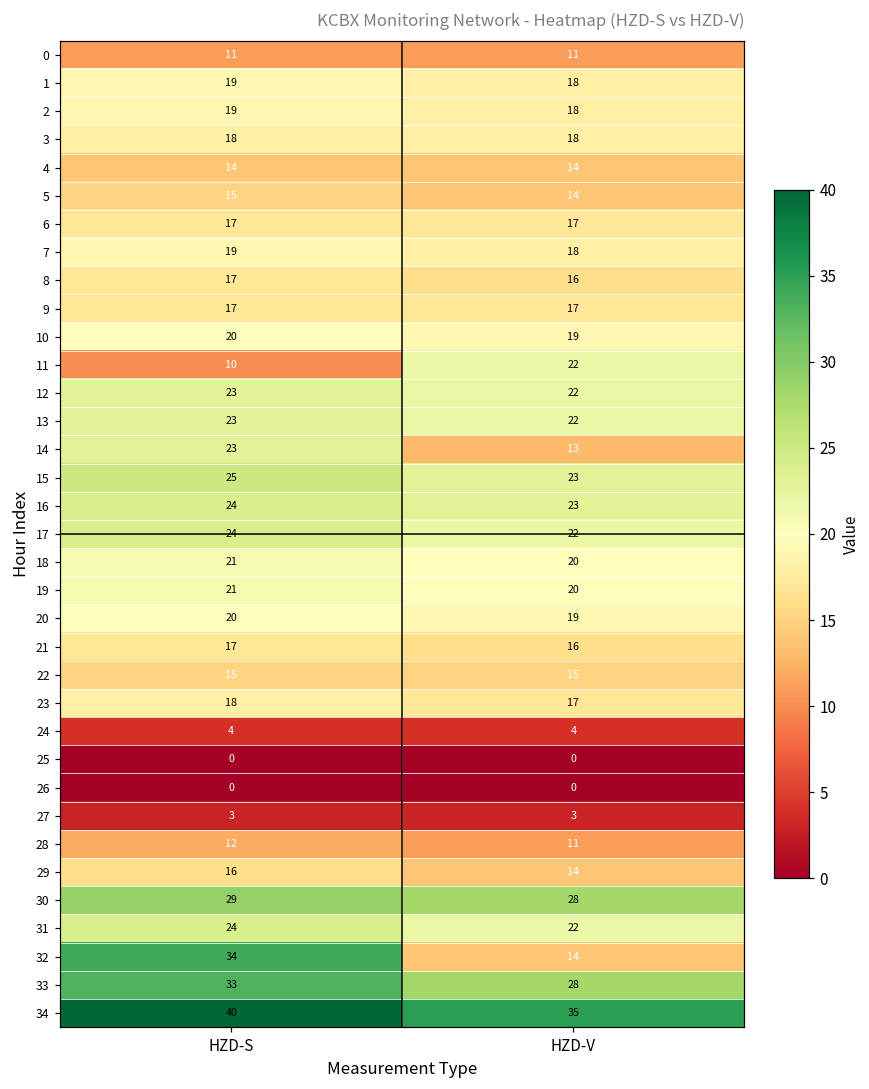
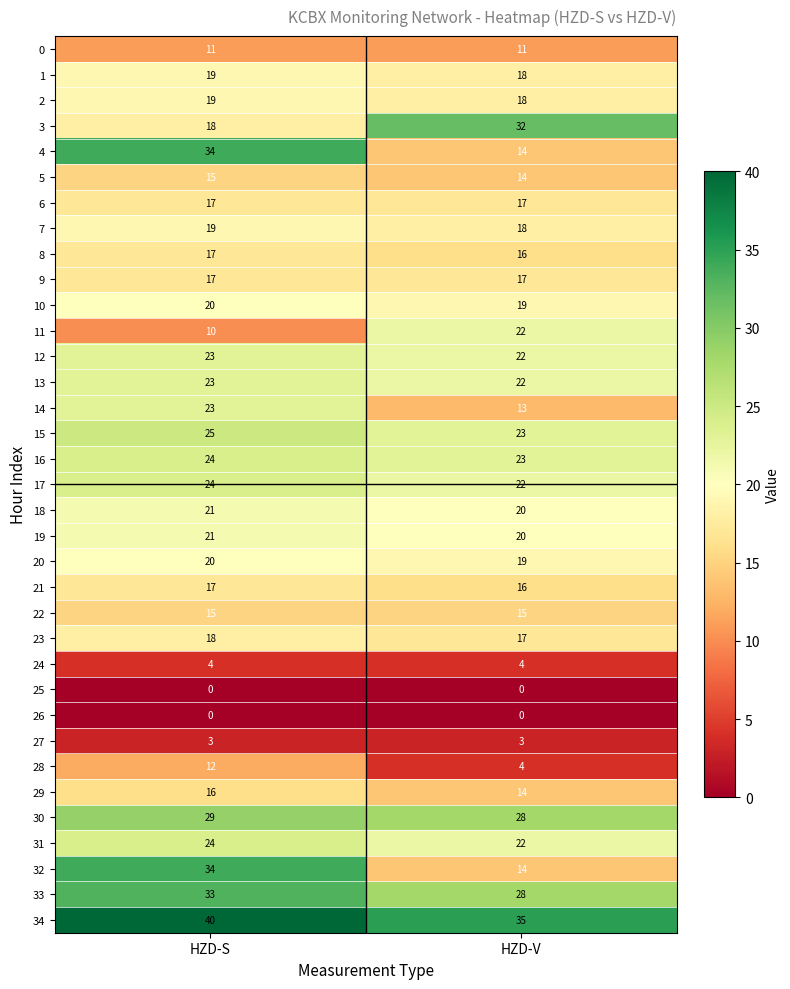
  {
    "0": {
      "HZD-S": 11,
      "HZD-V": 11
    },
    "1": {
      "HZD-S": 19,
      "HZD-V": 18
    },
    "2": {
      "HZD-S": 19,
      "HZD-V": 18
    },
    "3": {
      "HZD-S": 18,
-     "HZD-V": 18
+     "HZD-V": 32
    },
    "4": {
-     "HZD-S": 14,
+     "HZD-S": 34,
      "HZD-V": 14
    },
    "5": {
      "HZD-S": 15,
      "HZD-V": 14
    },
    "6": {
      "HZD-S": 17,
      "HZD-V": 17
    },
    "7": {
      "HZD-S": 19,
      "HZD-V": 18
    },
    "8": {
      "HZD-S": 17,
      "HZD-V": 16
    },
    "9": {
      "HZD-S": 17,
      "HZD-V": 17
    },
    "10": {
      "HZD-S": 20,
      "HZD-V": 19
    },
    "11": {
      "HZD-S": 10,
      "HZD-V": 22
    },
    "12": {
      "HZD-S": 23,
      "HZD-V": 22
    },
    "13": {
      "HZD-S": 23,
      "HZD-V": 22
    },
    "14": {
      "HZD-S": 23,
      "HZD-V": 13
    },
    "15": {
      "HZD-S": 25,
      "HZD-V": 23
    },
    "16": {
      "HZD-S": 24,
      "HZD-V": 23
    },
    "17": {
      "HZD-S": 24,
      "HZD-V": 22
    },
    "18": {
      "HZD-S": 21,
      "HZD-V": 20
    },
    "19": {
      "HZD-S": 21,
      "HZD-V": 20
    },
    "20": {
      "HZD-S": 20,
      "HZD-V": 19
    },
    "21": {
      "HZD-S": 17,
      "HZD-V": 16
    },
    "22": {
      "HZD-S": 15,
      "HZD-V": 15
    },
    "23": {
      "HZD-S": 18,
      "HZD-V": 17
    },
    "24": {
      "HZD-S": 4,
      "HZD-V": 4
    },
    "25": {
      "HZD-S": 0,
      "HZD-V": 0
    },
    "26": {
      "HZD-S": 0,
      "HZD-V": 0
    },
    "27": {
      "HZD-S": 3,
      "HZD-V": 3
    },
    "28": {
      "HZD-S": 12,
-     "HZD-V": 11
+     "HZD-V": 4
    },
    "29": {
      "HZD-S": 16,
      "HZD-V": 14
    },
    "30": {
      "HZD-S": 29,
      "HZD-V": 28
    },
    "31": {
      "HZD-S": 24,
      "HZD-V": 22
    },
    "32": {
      "HZD-S": 34,
      "HZD-V": 14
    },
    "33": {
      "HZD-S": 33,
      "HZD-V": 28
    },
    "34": {
      "HZD-S": 40,
      "HZD-V": 35
    }
  }
